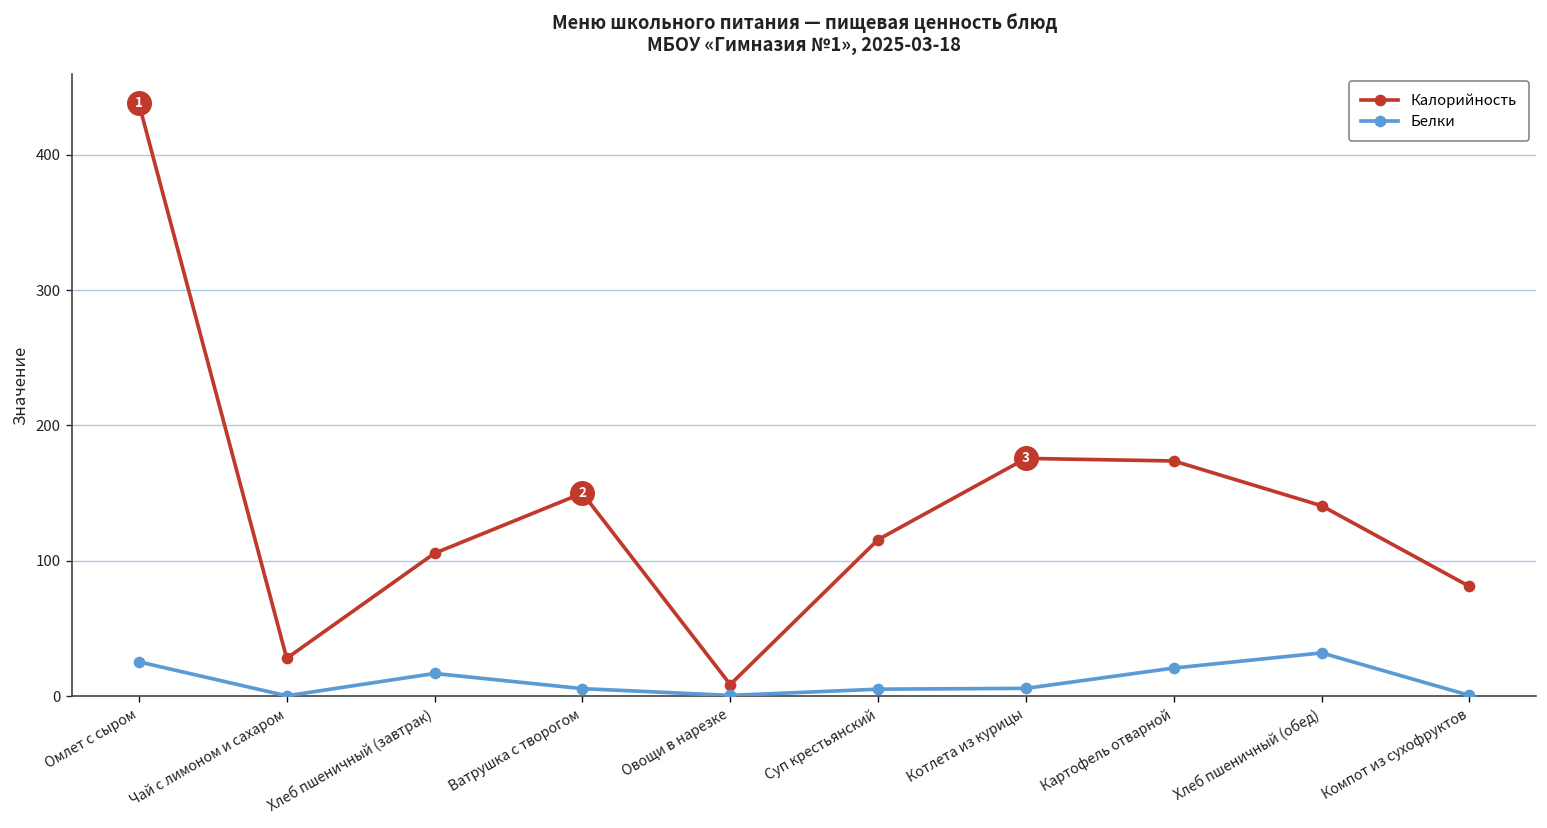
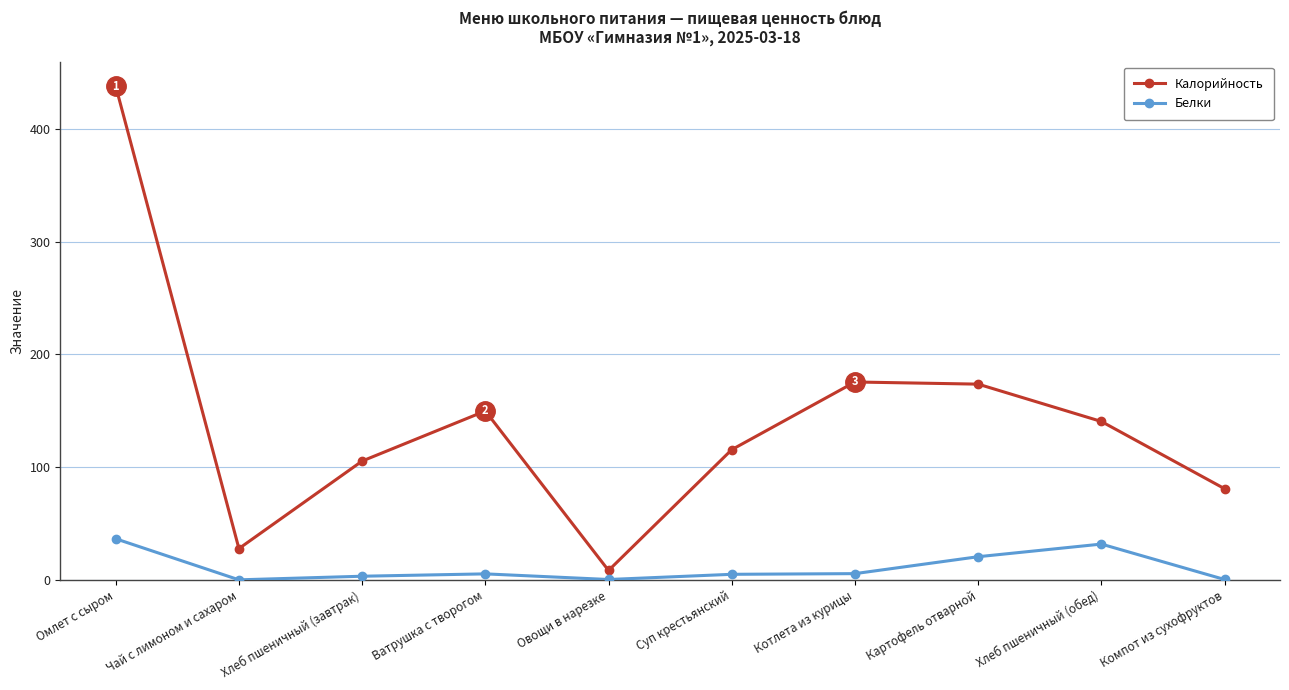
  {
    "Белки": {
-     "Омлет с сыром": 25,
+     "Омлет с сыром": 37,
      "Чай с лимоном и сахаром": 0,
-     "Хлеб пшеничный (завтрак)": 17,
+     "Хлеб пшеничный (завтрак)": 3,
      "Ватрушка с творогом": 5,
      "Овощи в нарезке": 1,
      "Суп крестьянский": 5,
      "Котлета из курицы": 6,
      "Картофель отварной": 21,
      "Хлеб пшеничный (обед)": 32,
      "Компот из сухофруктов": 1
    }
  }
